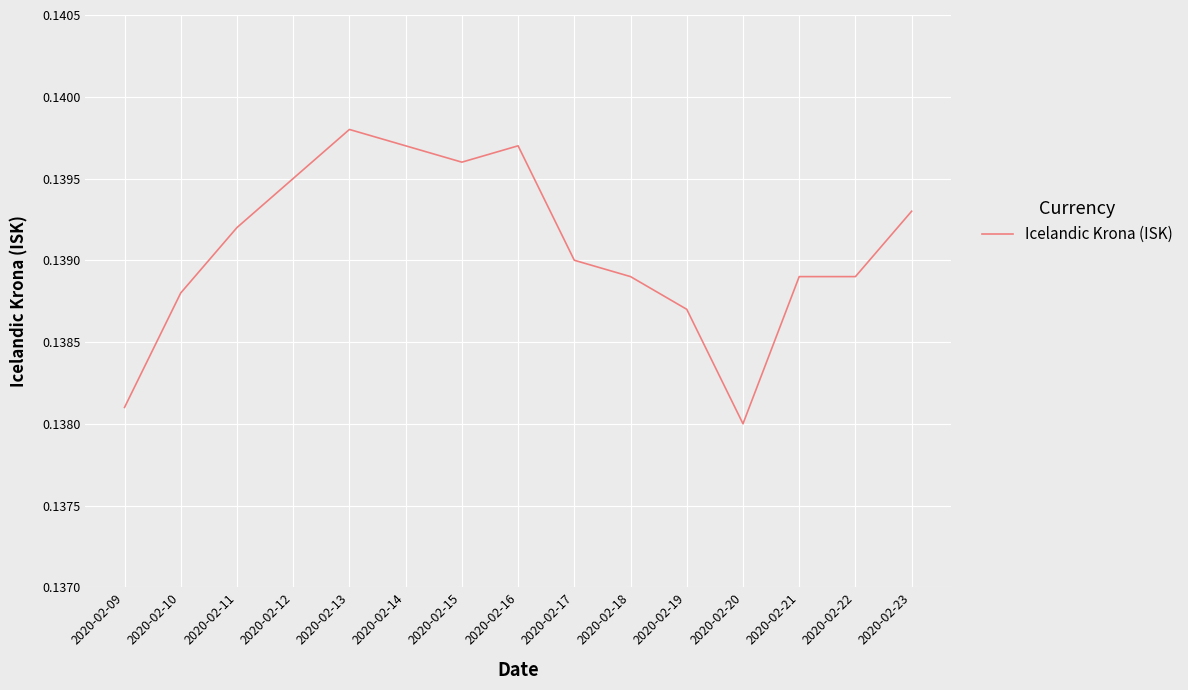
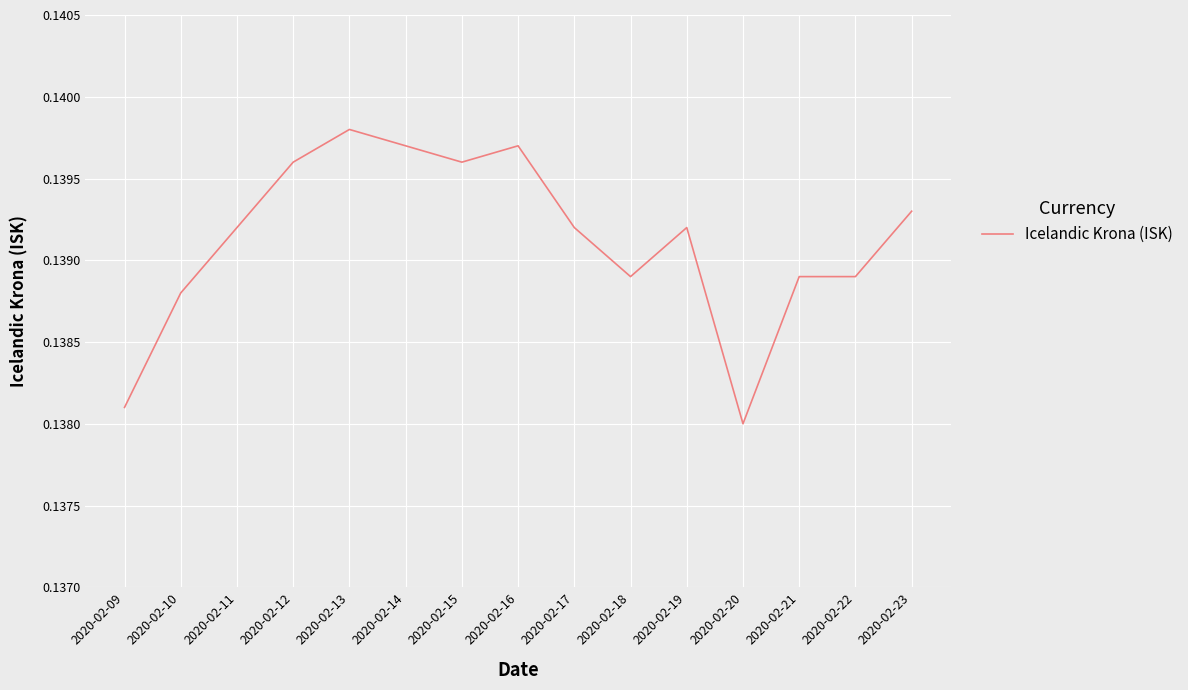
  {
    "2020-02-09": 0.1381,
    "2020-02-10": 0.1388,
    "2020-02-11": 0.1392,
-   "2020-02-12": 0.1395,
+   "2020-02-12": 0.1396,
    "2020-02-13": 0.1398,
    "2020-02-14": 0.1397,
    "2020-02-15": 0.1396,
    "2020-02-16": 0.1397,
-   "2020-02-17": 0.1390,
+   "2020-02-17": 0.1392,
    "2020-02-18": 0.1389,
-   "2020-02-19": 0.1387,
+   "2020-02-19": 0.1392,
    "2020-02-20": 0.1380,
    "2020-02-21": 0.1389,
    "2020-02-22": 0.1389,
    "2020-02-23": 0.1393
  }
